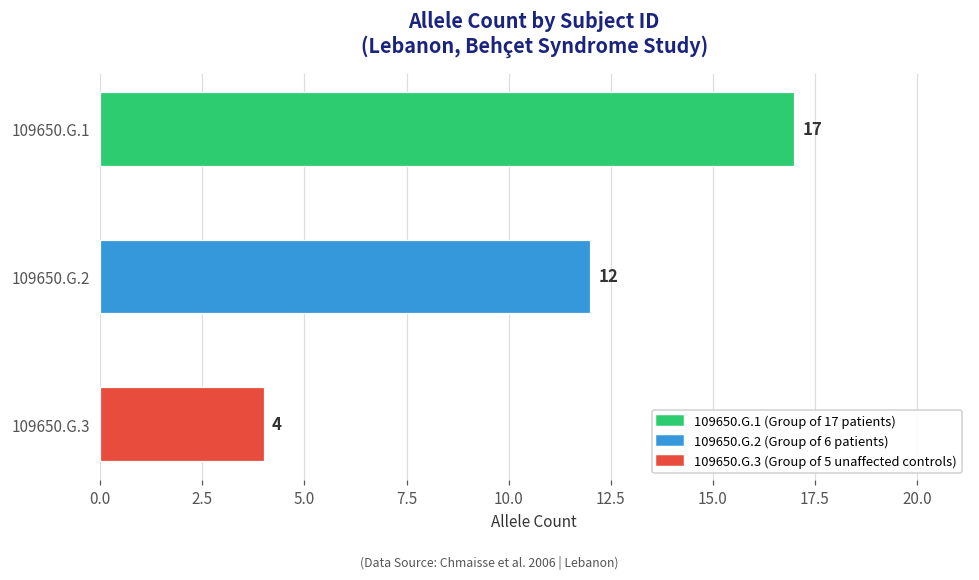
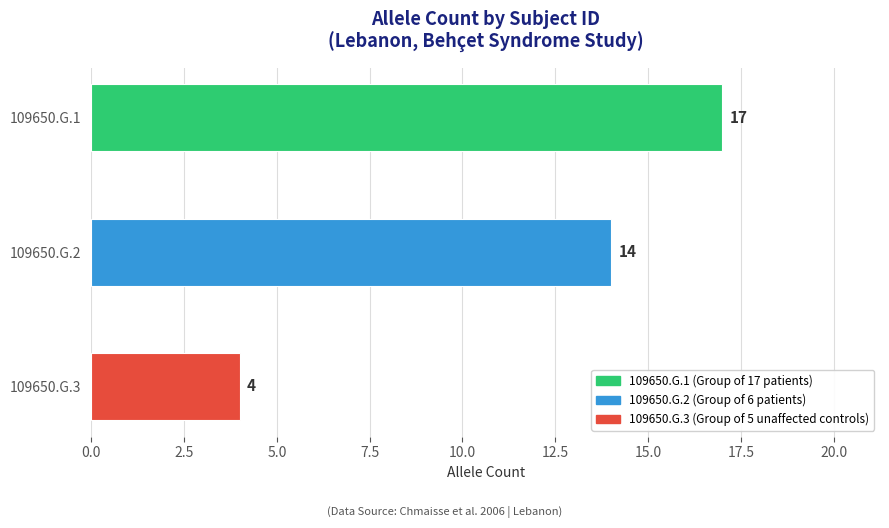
  {
    "109650.G.1": 17,
-   "109650.G.2": 12,
+   "109650.G.2": 14,
    "109650.G.3": 4
  }
